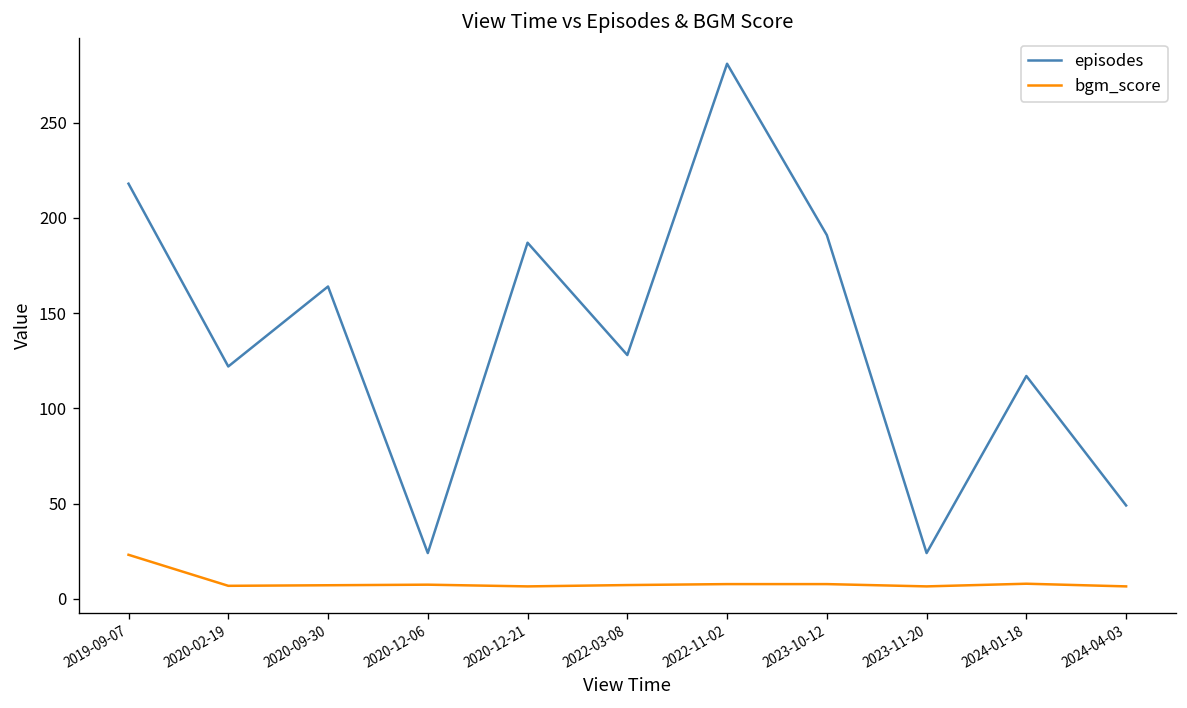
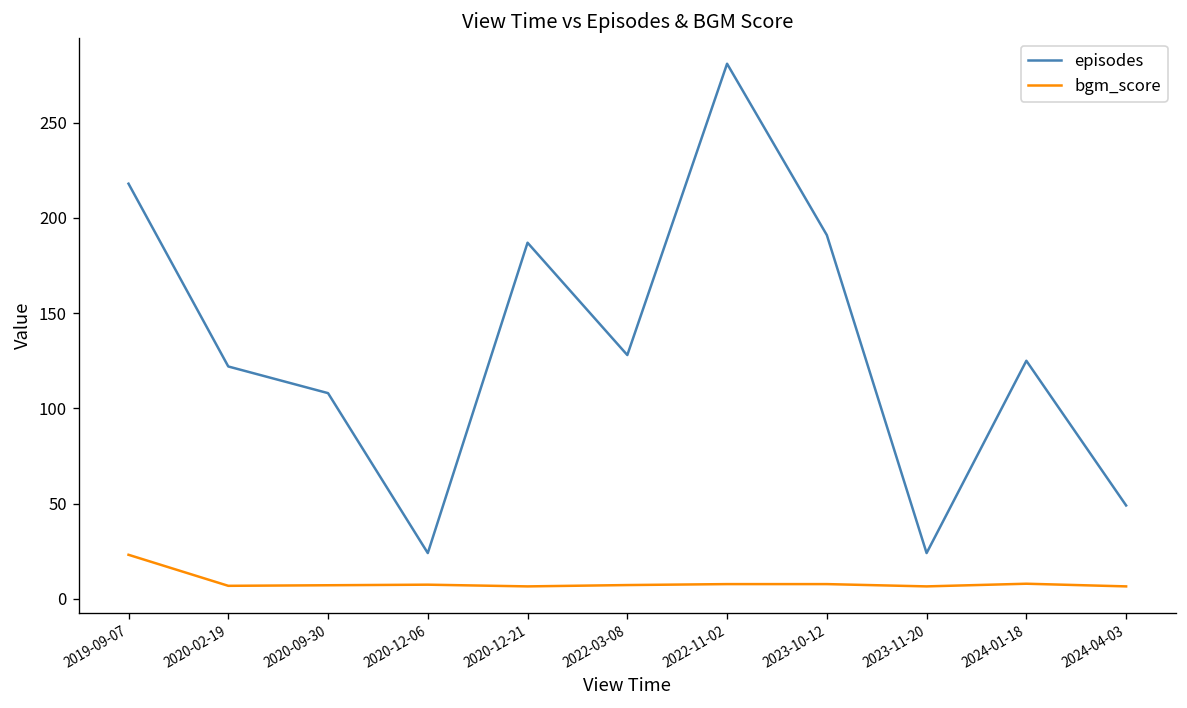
  {
    "episodes": {
      "2019-09-07": 218,
      "2020-02-19": 122,
-     "2020-09-30": 164,
+     "2020-09-30": 108,
      "2020-12-06": 24,
      "2020-12-21": 187,
      "2022-03-08": 128,
      "2022-11-02": 281,
      "2023-10-12": 191,
      "2023-11-20": 24,
-     "2024-01-18": 117,
+     "2024-01-18": 125,
      "2024-04-03": 49
    },
    "bgm_score": {
      "2019-09-07": 23,
      "2020-02-19": 7,
      "2020-09-30": 7,
      "2020-12-06": 7,
      "2020-12-21": 7,
      "2022-03-08": 7,
      "2022-11-02": 8,
      "2023-10-12": 8,
      "2023-11-20": 7,
      "2024-01-18": 8,
      "2024-04-03": 7
    }
  }
